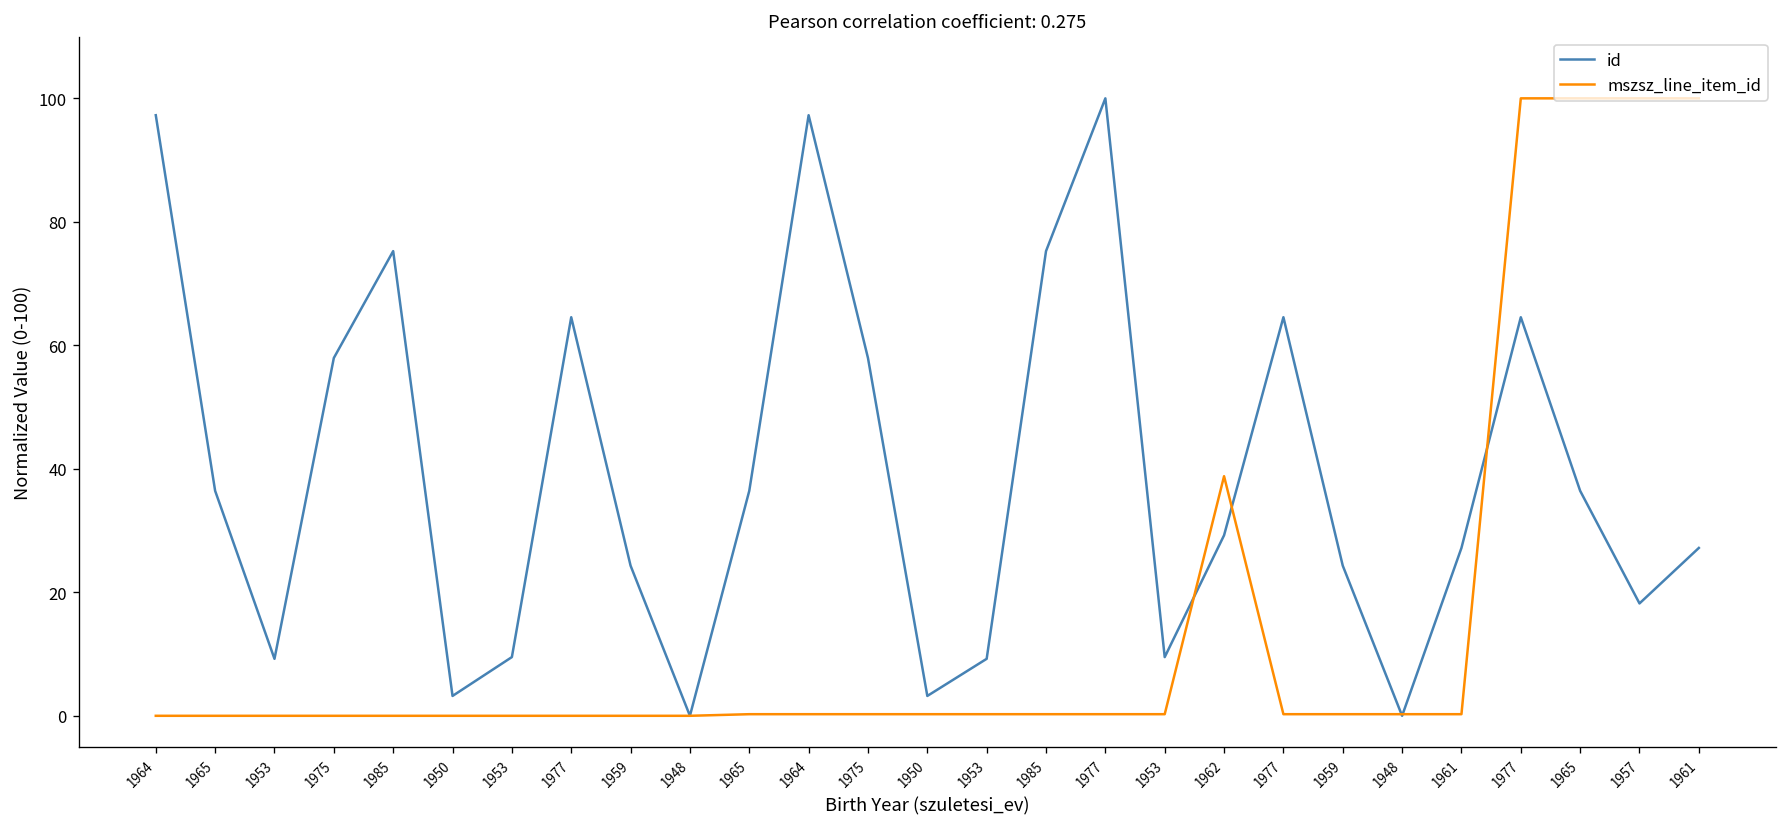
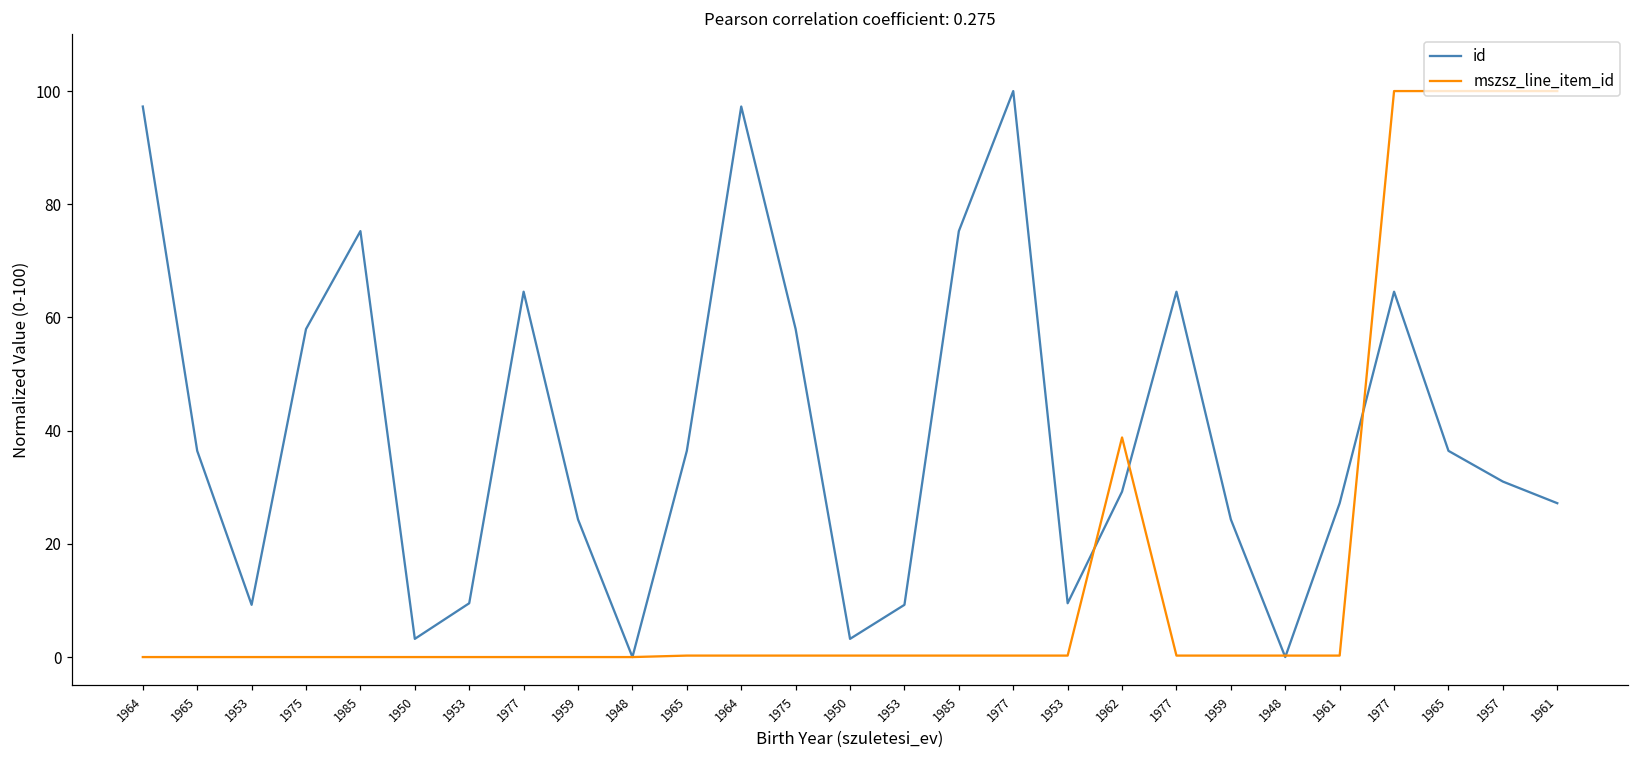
  {
    "id": {
      "1962": 29,
-     "1957": 18
+     "1957": 31
    },
    "mszsz_line_item_id": {
      "1962": 39
    }
  }
